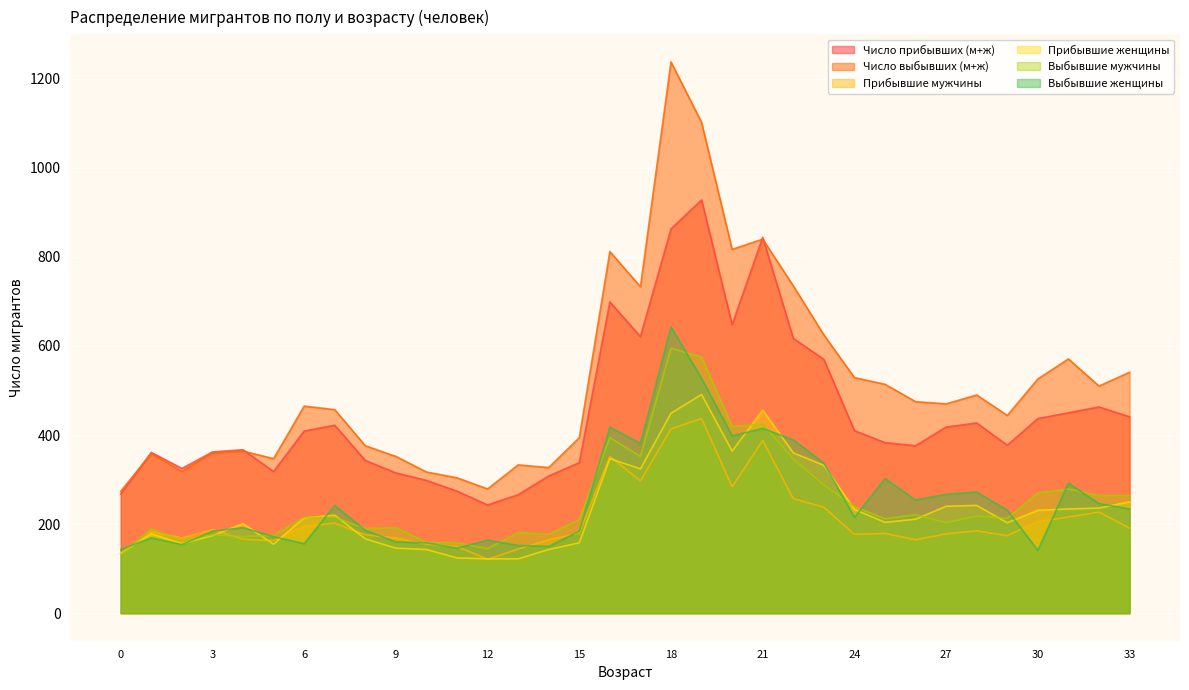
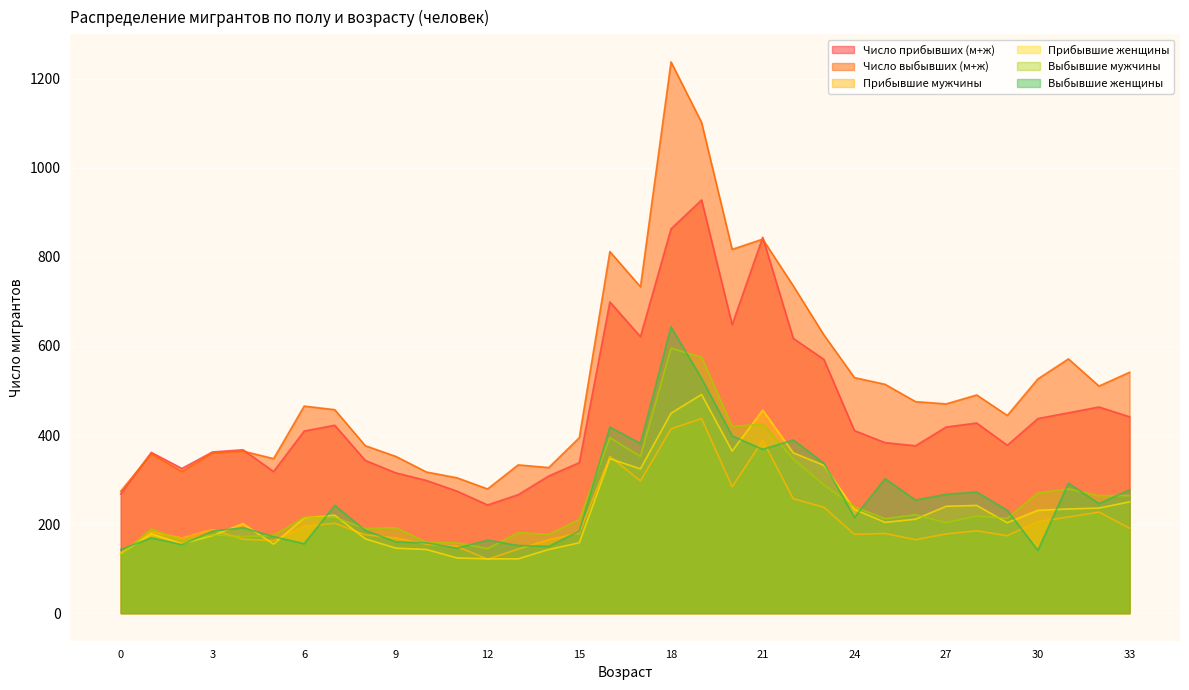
  {
    "Выбывшие женщины": {
      "0": 140,
      "6": 160,
      "9": 160,
      "12": 160,
      "18": 640,
-     "21": 420,
+     "21": 370,
      "24": 220,
      "27": 270,
      "30": 140,
-     "33": 230
+     "33": 280
    }
  }
